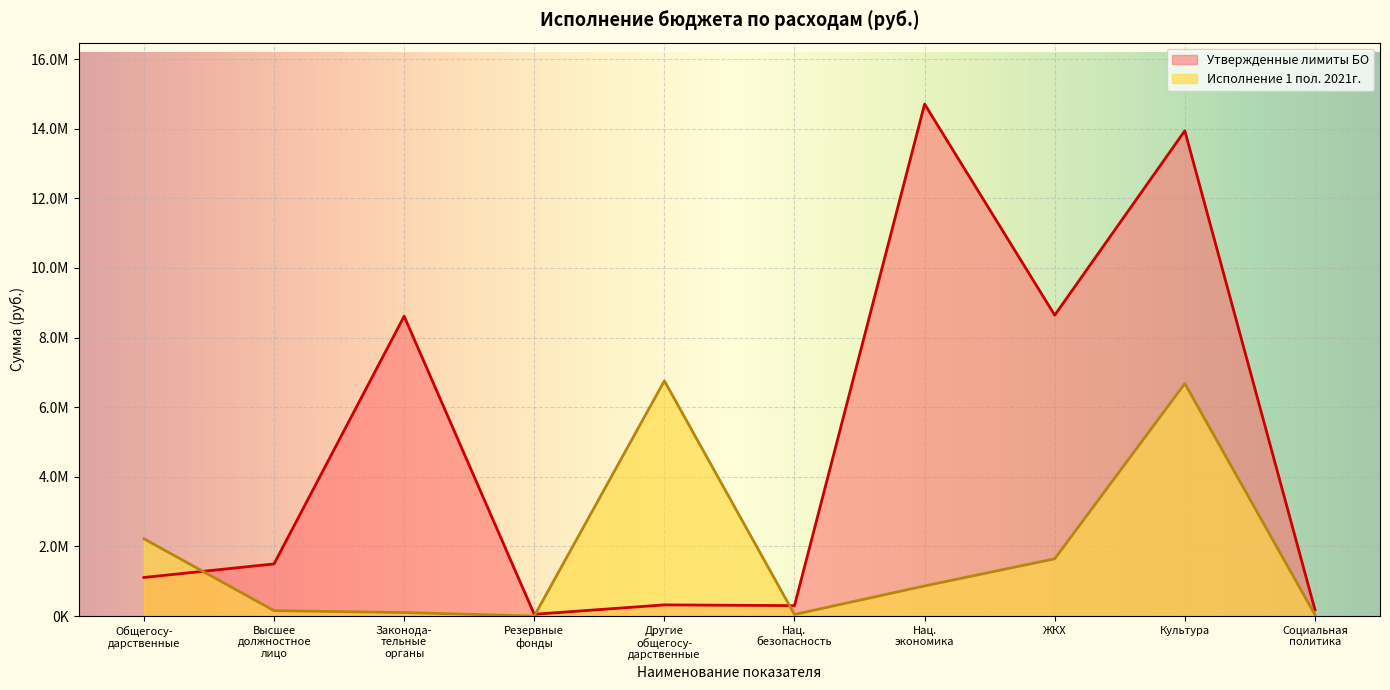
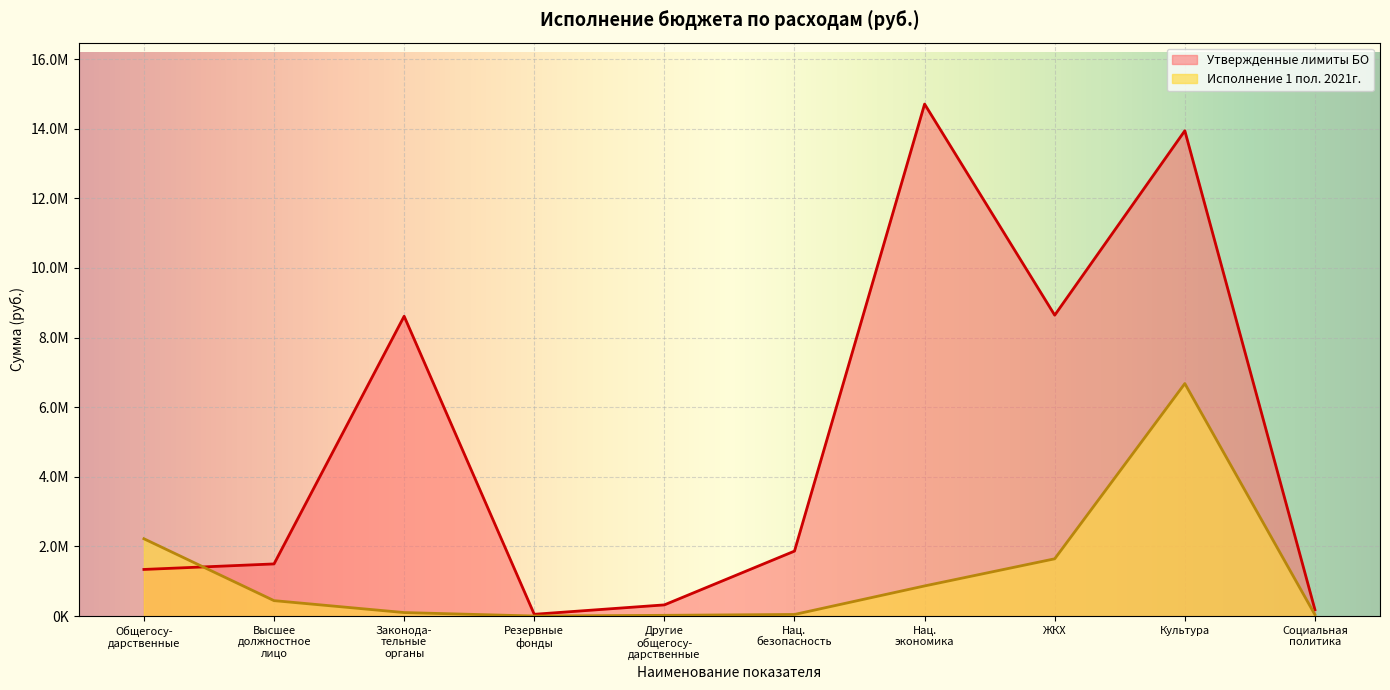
  {
    "Утвержденные лимиты БО": {
-     "Общегосу- дарственные": 1100000,
+     "Общегосу- дарственные": 1300000,
      "Высшее должностное лицо": 1500000,
      "Законода- тельные органы": 8600000,
      "Другие общегосу- дарственные": 300000,
-     "Нац. безопасность": 300000,
+     "Нац. безопасность": 1900000,
      "Нац. экономика": 14700000,
      "ЖКХ": 8600000,
      "Культура": 13900000,
      "Социальная политика": 200000
    },
    "Исполнение 1 пол. 2021г.": {
      "Общегосу- дарственные": 2200000,
-     "Высшее должностное лицо": 200000,
+     "Высшее должностное лицо": 400000,
      "Законода- тельные органы": 100000,
-     "Другие общегосу- дарственные": 6800000,
+     "Другие общегосу- дарственные": 0,
      "Нац. безопасность": 0,
      "Нац. экономика": 900000,
      "ЖКХ": 1600000,
      "Культура": 6700000,
      "Социальная политика": 0
    }
  }
